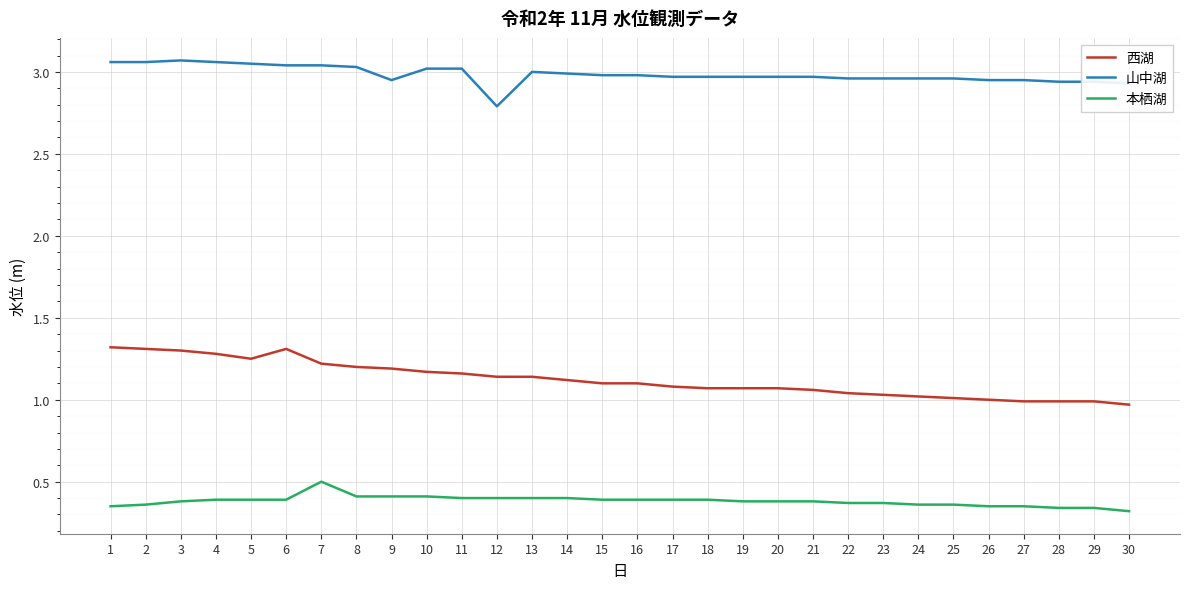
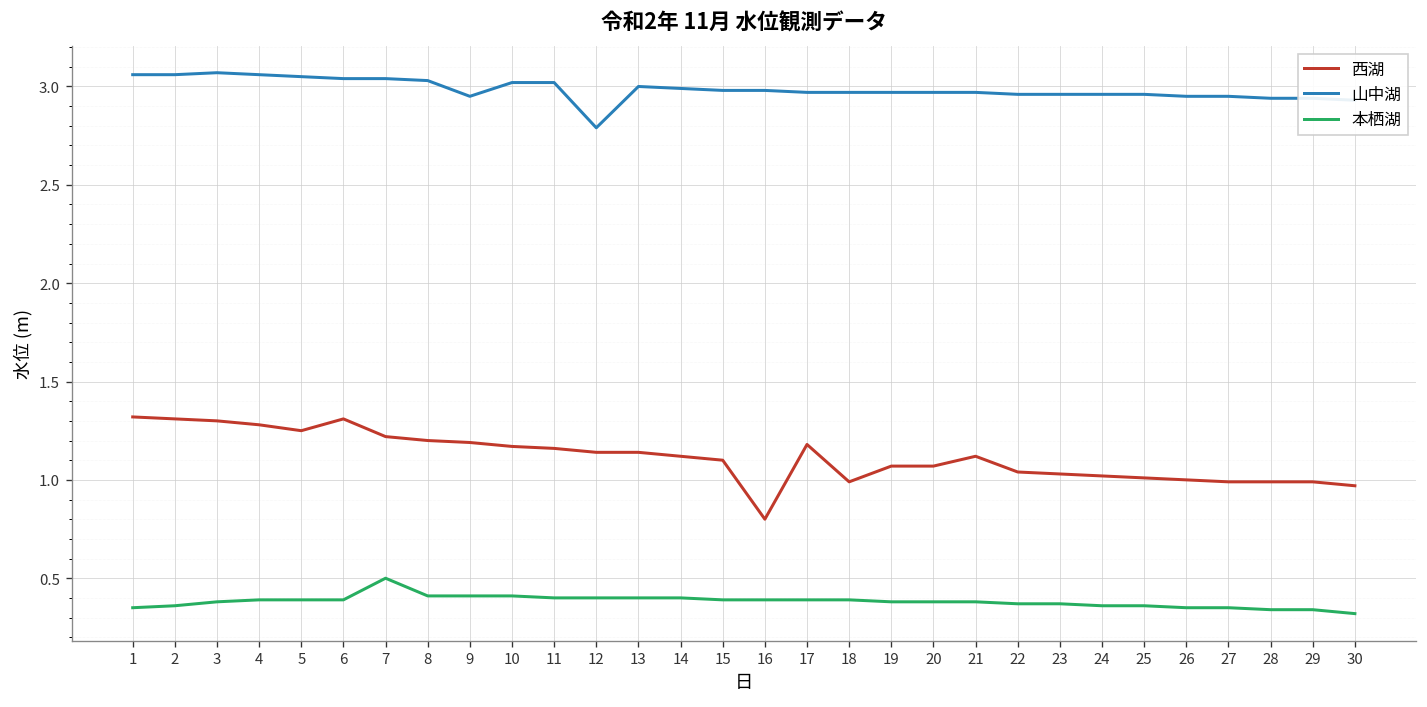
  {
    "西湖": {
      "1": 1.32,
      "2": 1.31,
      "3": 1.30,
      "4": 1.28,
      "5": 1.25,
      "6": 1.31,
      "7": 1.22,
      "8": 1.20,
      "9": 1.19,
      "10": 1.17,
      "11": 1.16,
      "12": 1.14,
      "13": 1.14,
      "14": 1.12,
      "15": 1.10,
-     "16": 1.1,
-     "17": 1.08,
-     "18": 1.07,
+     "16": 0.8,
+     "17": 1.18,
+     "18": 0.99,
      "19": 1.07,
      "20": 1.07,
-     "21": 1.06,
+     "21": 1.12,
      "22": 1.04,
      "23": 1.03,
      "24": 1.02,
      "25": 1.01,
      "26": 1.00,
      "27": 0.99,
      "28": 0.99,
      "29": 0.99,
      "30": 0.97
    },
    "山中湖": {
      "1": 3.06,
      "2": 3.06,
      "3": 3.07,
      "4": 3.06,
      "5": 3.05,
      "6": 3.04,
      "7": 3.04,
      "8": 3.03,
      "9": 2.95,
      "10": 3.02,
      "11": 3.02,
      "12": 2.79,
      "13": 3.00,
      "14": 2.99,
      "15": 2.98,
      "16": 2.98,
      "17": 2.97,
      "18": 2.97,
      "19": 2.97,
      "20": 2.97,
      "21": 2.97,
      "22": 2.96,
      "23": 2.96,
      "24": 2.96,
      "25": 2.96,
      "26": 2.95,
      "27": 2.95,
      "28": 2.94
    },
    "本栖湖": {
      "1": 0.35,
      "2": 0.36,
      "3": 0.38,
      "4": 0.39,
      "5": 0.39,
      "6": 0.39,
      "7": 0.50,
      "8": 0.41,
      "9": 0.41,
      "10": 0.41,
      "11": 0.40,
      "12": 0.40,
      "13": 0.40,
      "14": 0.40,
      "15": 0.39,
      "16": 0.39,
      "17": 0.39,
      "18": 0.39,
      "19": 0.38,
      "20": 0.38,
      "21": 0.38,
      "22": 0.37,
      "23": 0.37,
      "24": 0.36,
      "25": 0.36,
      "26": 0.35,
      "27": 0.35,
      "28": 0.34,
      "29": 0.34,
      "30": 0.32
    }
  }
